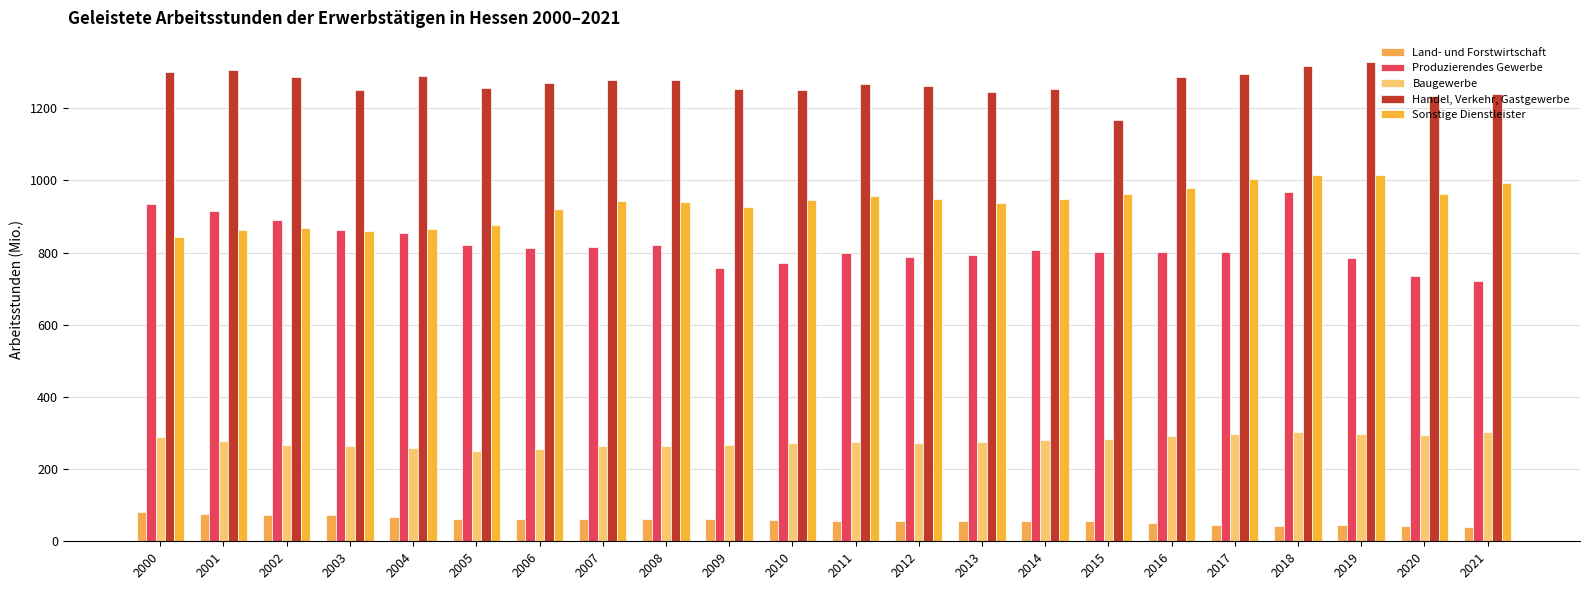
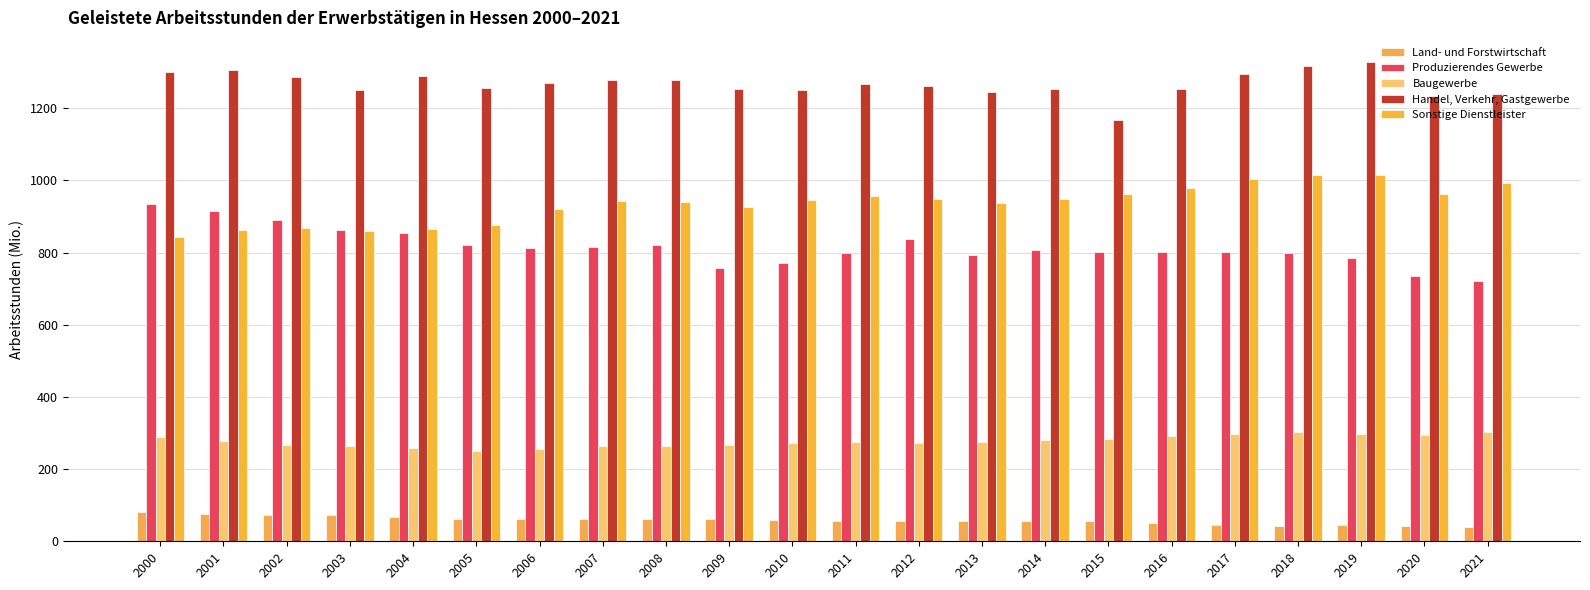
  {
    "Produzierendes Gewerbe": {
      "2000": 940,
      "2001": 920,
      "2002": 890,
      "2003": 860,
      "2004": 850,
      "2005": 820,
      "2006": 810,
      "2007": 820,
      "2008": 820,
      "2009": 760,
      "2010": 770,
      "2011": 800,
-     "2012": 790,
+     "2012": 840,
      "2013": 790,
      "2014": 810,
      "2015": 800,
      "2016": 800,
      "2017": 800,
-     "2018": 970,
+     "2018": 800,
      "2019": 780,
      "2020": 740,
      "2021": 720
    },
    "Handel, Verkehr, Gastgewerbe": {
      "2000": 1300,
      "2001": 1310,
      "2002": 1290,
      "2003": 1250,
      "2004": 1290,
      "2005": 1260,
      "2006": 1270,
      "2007": 1280,
      "2008": 1280,
      "2009": 1250,
      "2010": 1250,
      "2011": 1270,
      "2012": 1260,
      "2013": 1250,
      "2014": 1250,
      "2015": 1170,
-     "2016": 1290,
+     "2016": 1250,
      "2017": 1300,
      "2018": 1320,
      "2019": 1330,
      "2020": 1240,
      "2021": 1240
    }
  }
